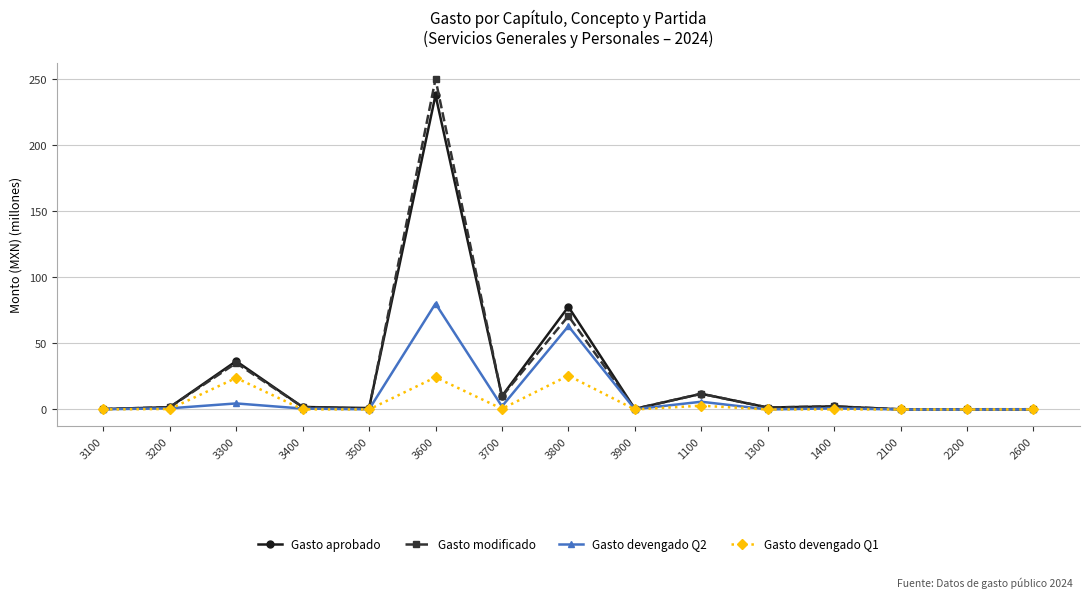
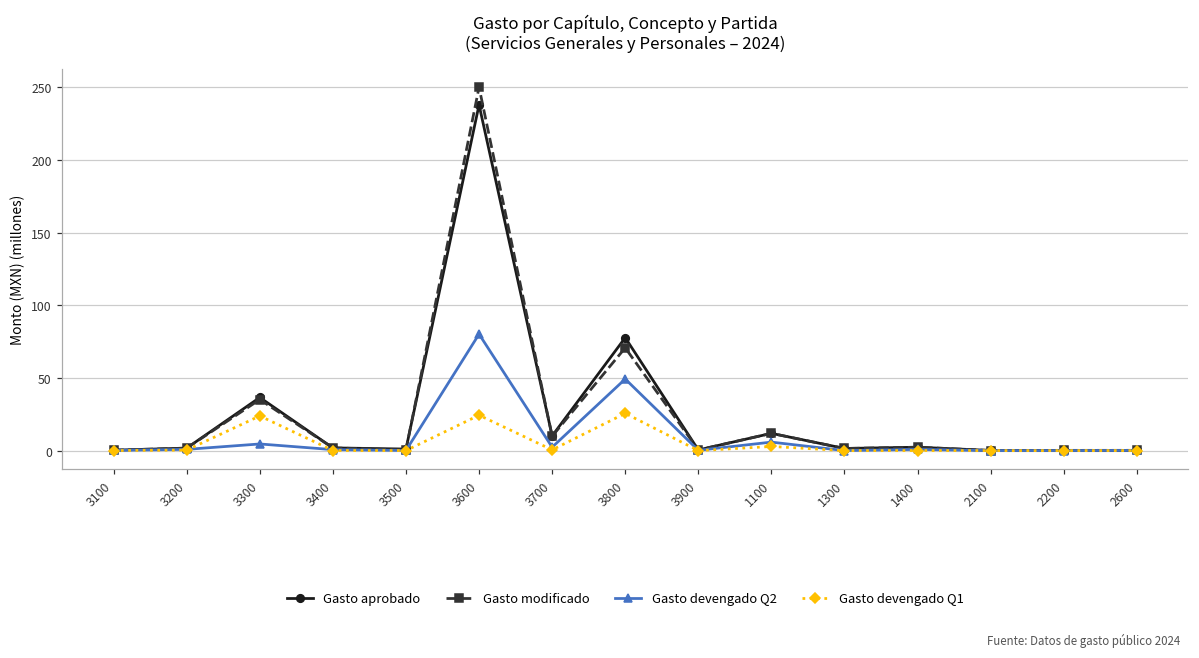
  {
    "Gasto devengado Q2": {
      "3300": 5,
      "3600": 80,
-     "3800": 63,
+     "3800": 49,
      "1100": 6
    },
    "Gasto devengado Q1": {
      "3300": 24,
      "3600": 24,
      "3800": 26,
      "1100": 3
    }
  }
